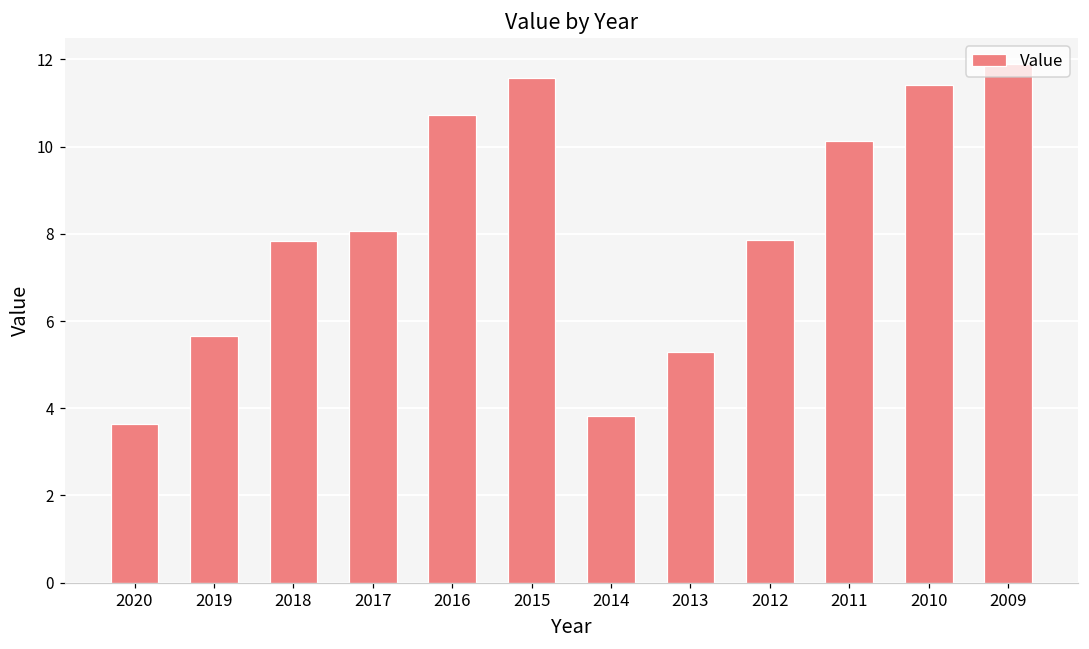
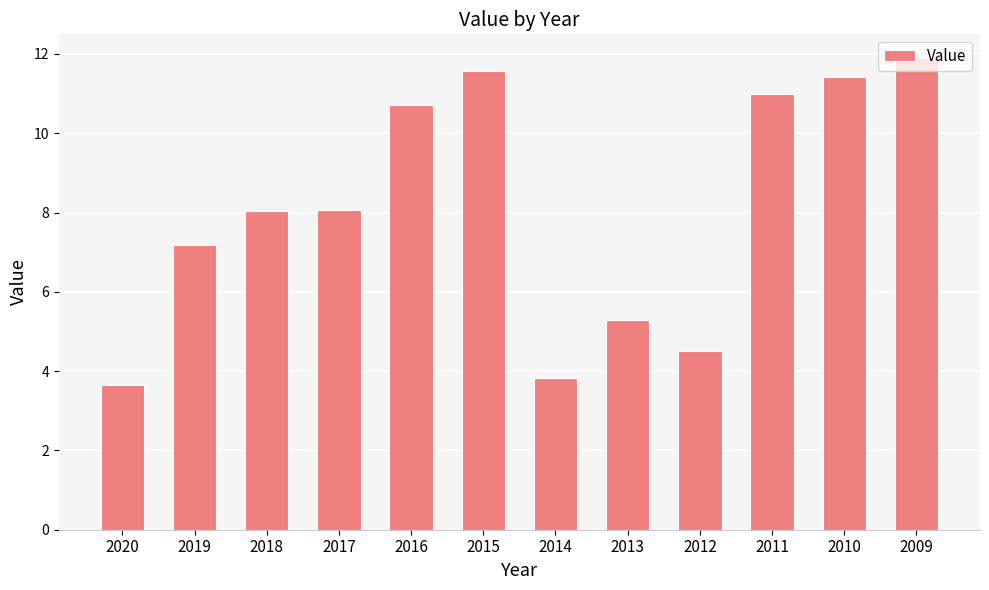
  {
    "2020": 3.7,
-   "2019": 5.7,
-   "2018": 7.8,
+   "2019": 7.2,
+   "2018": 8.1,
    "2017": 8.1,
    "2016": 10.7,
    "2015": 11.6,
    "2014": 3.8,
    "2013": 5.3,
-   "2012": 7.9,
-   "2011": 10.1,
+   "2012": 4.5,
+   "2011": 11.0,
    "2010": 11.4
  }
